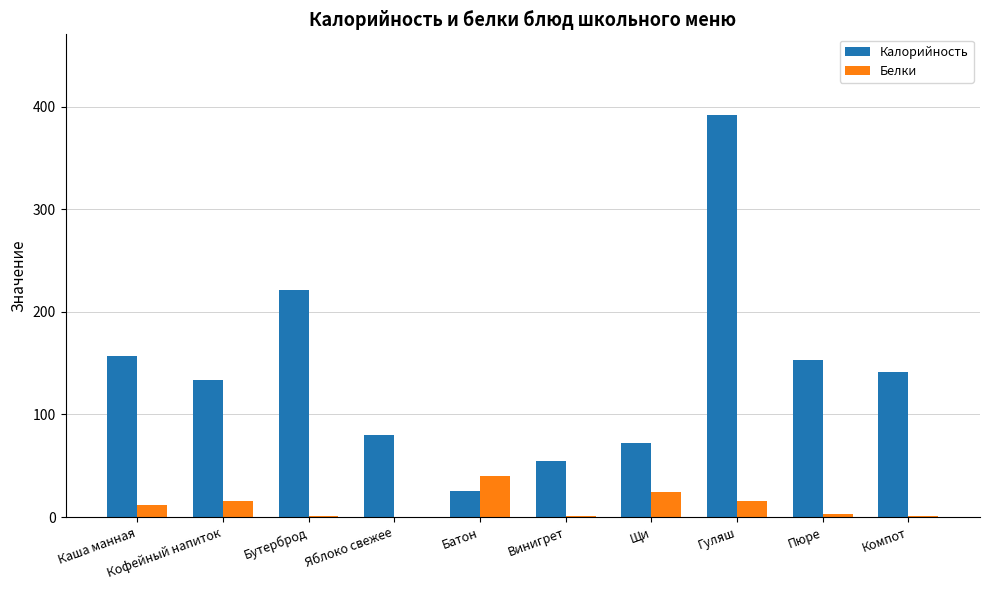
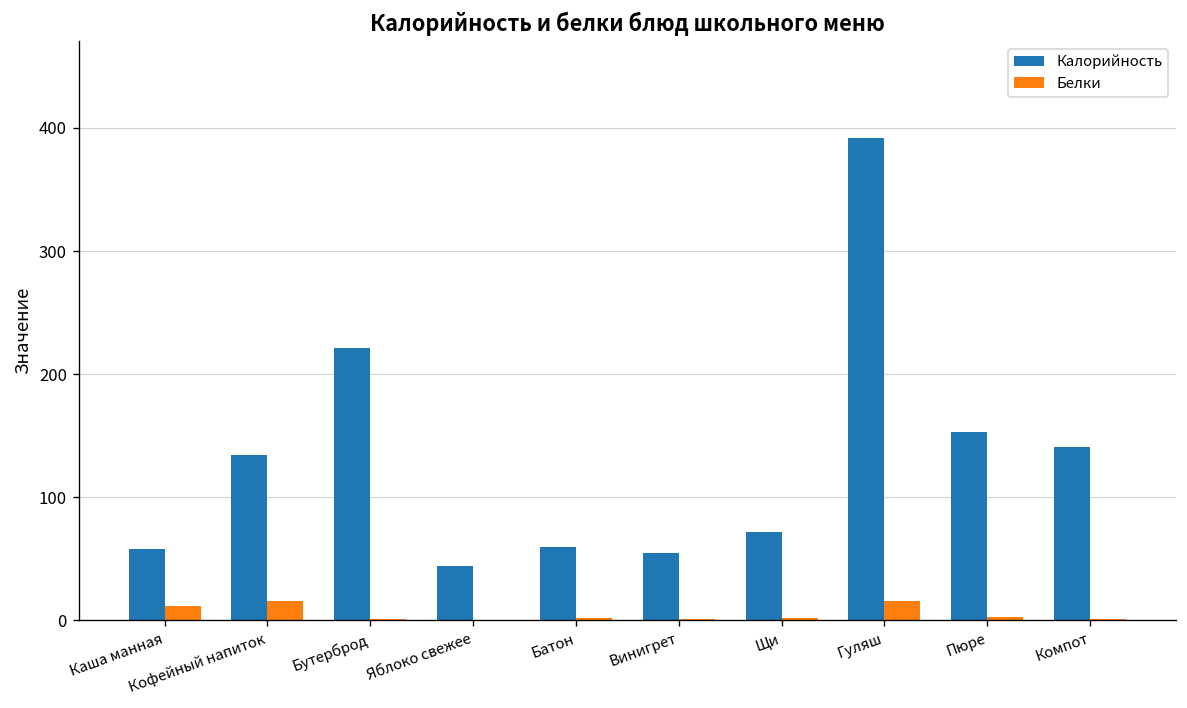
  {
    "Калорийность": {
-     "Каша манная": 157,
+     "Каша манная": 58,
      "Кофейный напиток": 134,
      "Бутерброд": 221,
-     "Яблоко свежее": 80,
-     "Батон": 25,
+     "Яблоко свежее": 44,
+     "Батон": 60,
      "Винигрет": 55,
      "Щи": 72,
      "Гуляш": 392,
      "Пюре": 153,
      "Компот": 141
    },
    "Белки": {
      "Каша манная": 12,
      "Кофейный напиток": 16,
      "Яблоко свежее": 0,
-     "Батон": 40,
-     "Щи": 24,
+     "Батон": 2,
+     "Щи": 2,
      "Гуляш": 16,
      "Пюре": 3
    }
  }
